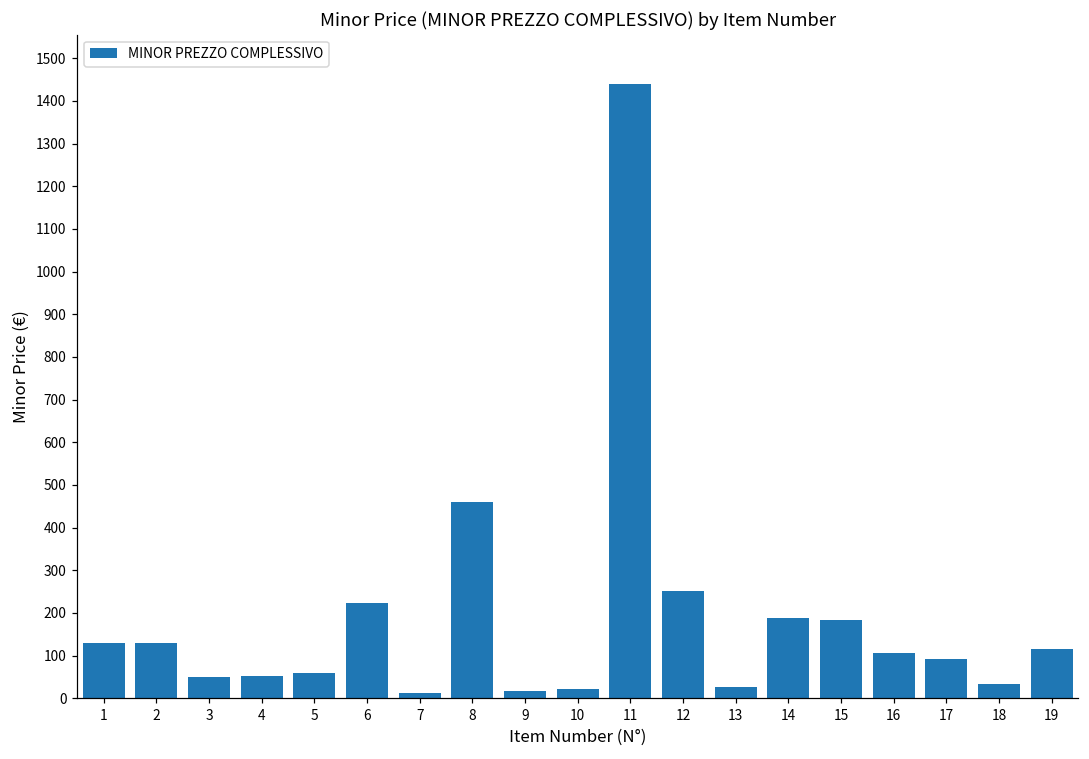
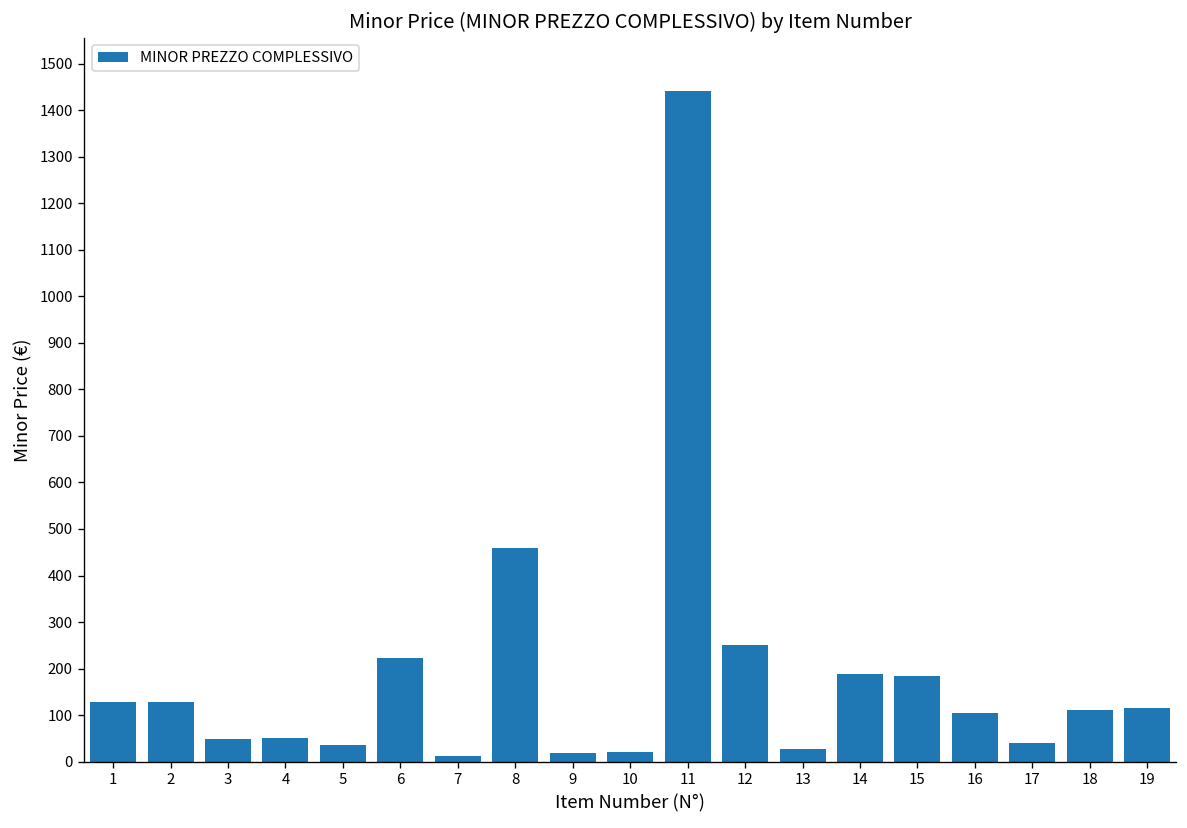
  {
    "1": 130,
    "2": 130,
    "3": 50,
    "4": 50,
-   "5": 60,
+   "5": 40,
    "6": 220,
    "7": 10,
    "8": 460,
    "9": 20,
    "10": 20,
    "11": 1440,
    "12": 250,
    "13": 30,
    "14": 190,
    "15": 180,
    "16": 110,
-   "17": 90,
-   "18": 30,
+   "17": 40,
+   "18": 110,
    "19": 120
  }
